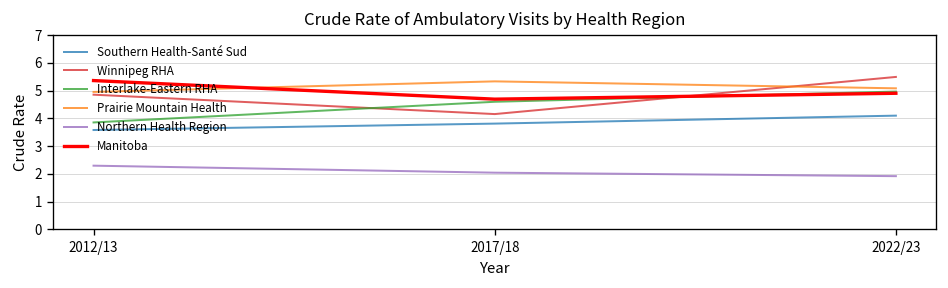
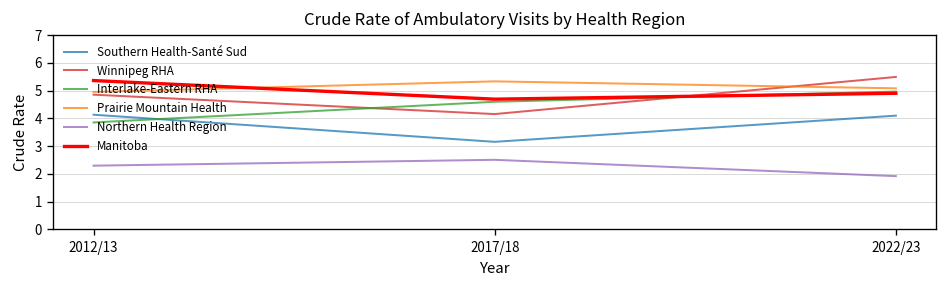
  {
    "Southern Health-Santé Sud": {
-     "2012/13": 3.6,
-     "2017/18": 3.8,
+     "2012/13": 4.1,
+     "2017/18": 3.2,
      "2022/23": 4.1
    },
    "Winnipeg RHA": {
      "2017/18": 4.2,
      "2022/23": 5.5
    },
    "Interlake-Eastern RHA": {
      "2012/13": 3.9
    },
    "Prairie Mountain Health": {
      "2017/18": 5.3,
      "2022/23": 5.1
    },
    "Northern Health Region": {
      "2012/13": 2.3,
-     "2017/18": 2.0,
+     "2017/18": 2.5,
      "2022/23": 1.9
    },
    "Manitoba": {
      "2012/13": 5.4
    }
  }
